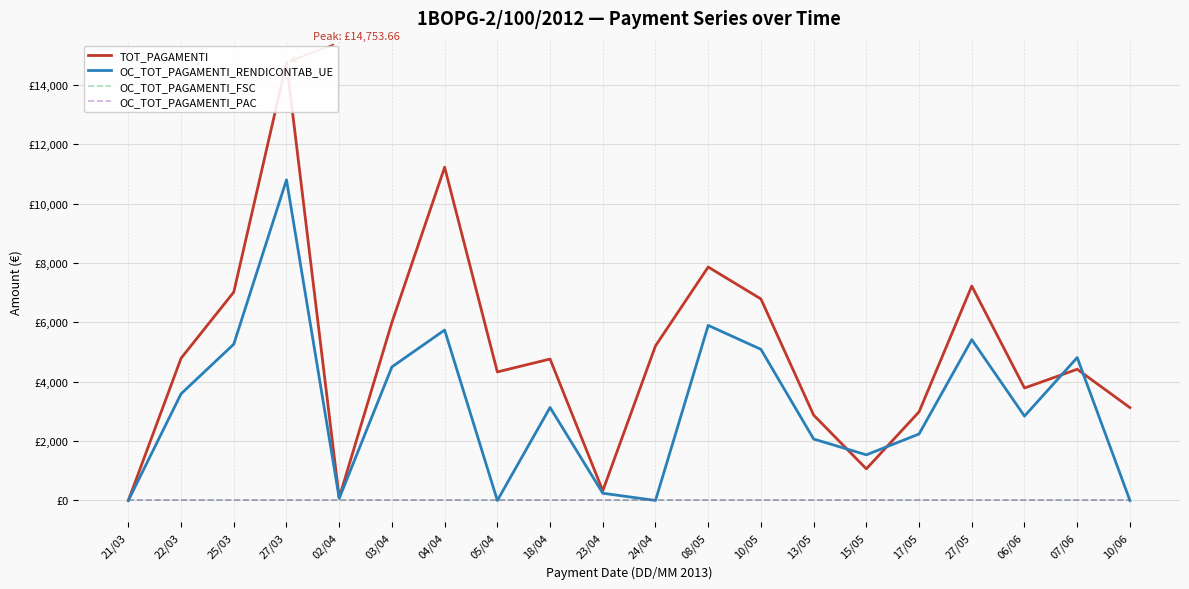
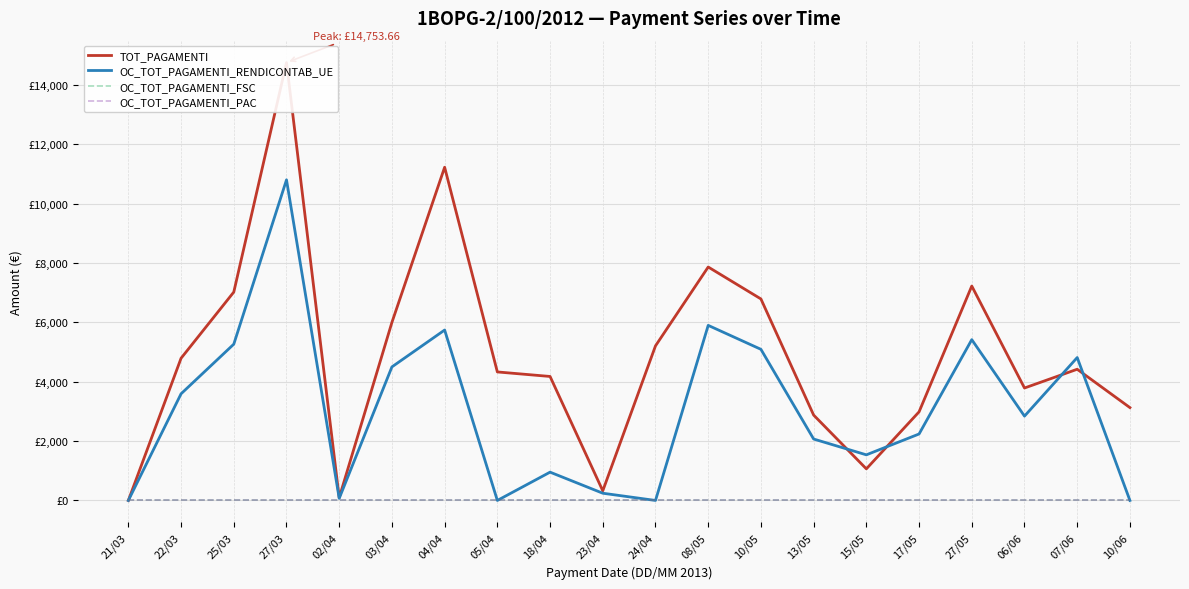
  {
    "TOT_PAGAMENTI": {
      "22/03": "£4,800",
      "25/03": "£7,000",
      "03/04": "£6,000",
      "04/04": "£11,200",
      "05/04": "£4,300",
-     "18/04": "£4,800",
+     "18/04": "£4,200",
      "24/04": "£5,200",
      "08/05": "£7,900",
      "10/05": "£6,800",
      "13/05": "£2,900",
      "15/05": "£1,100",
      "17/05": "£3,000",
      "27/05": "£7,200",
      "06/06": "£3,800",
      "07/06": "£4,400",
      "10/06": "£3,100"
    },
    "OC_TOT_PAGAMENTI_RENDICONTAB_UE": {
      "22/03": "£3,600",
      "25/03": "£5,300",
      "27/03": "£10,800",
      "03/04": "£4,500",
      "04/04": "£5,700",
-     "18/04": "£3,100",
+     "18/04": "£1,000",
      "08/05": "£5,900",
      "10/05": "£5,100",
      "13/05": "£2,100",
      "15/05": "£1,500",
      "17/05": "£2,200",
      "27/05": "£5,400",
      "06/06": "£2,800",
      "07/06": "£4,800"
    },
    "OC_TOT_PAGAMENTI_PAC": {
      "22/03": "£0",
      "25/03": "£0",
      "27/03": "£0",
      "03/04": "£0",
      "04/04": "£0",
      "18/04": "£0",
      "23/04": "£0",
      "08/05": "£0",
      "10/05": "£0",
      "13/05": "£0",
      "15/05": "£0",
      "17/05": "£0",
      "27/05": "£0",
      "06/06": "£0",
      "07/06": "£0"
    }
  }
